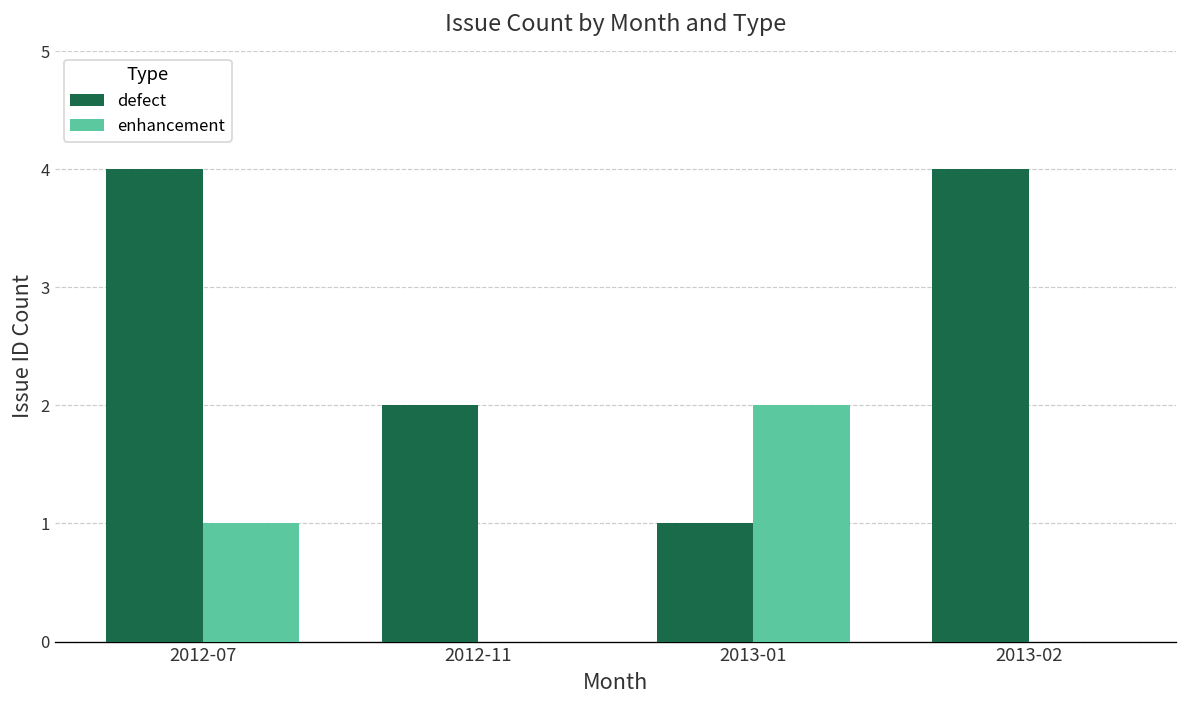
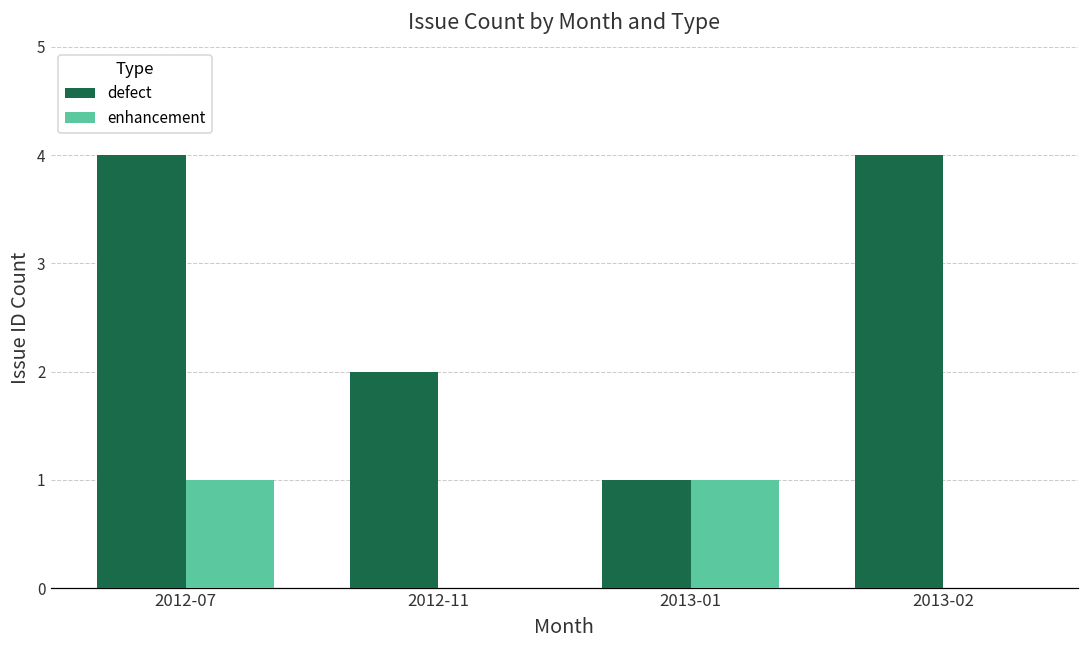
  {
    "defect": {
      "2012-07": 4,
      "2012-11": 2,
      "2013-01": 1,
      "2013-02": 4
    },
    "enhancement": {
      "2012-07": 1,
      "2012-11": 0,
-     "2013-01": 2,
+     "2013-01": 1,
      "2013-02": 0
    }
  }
